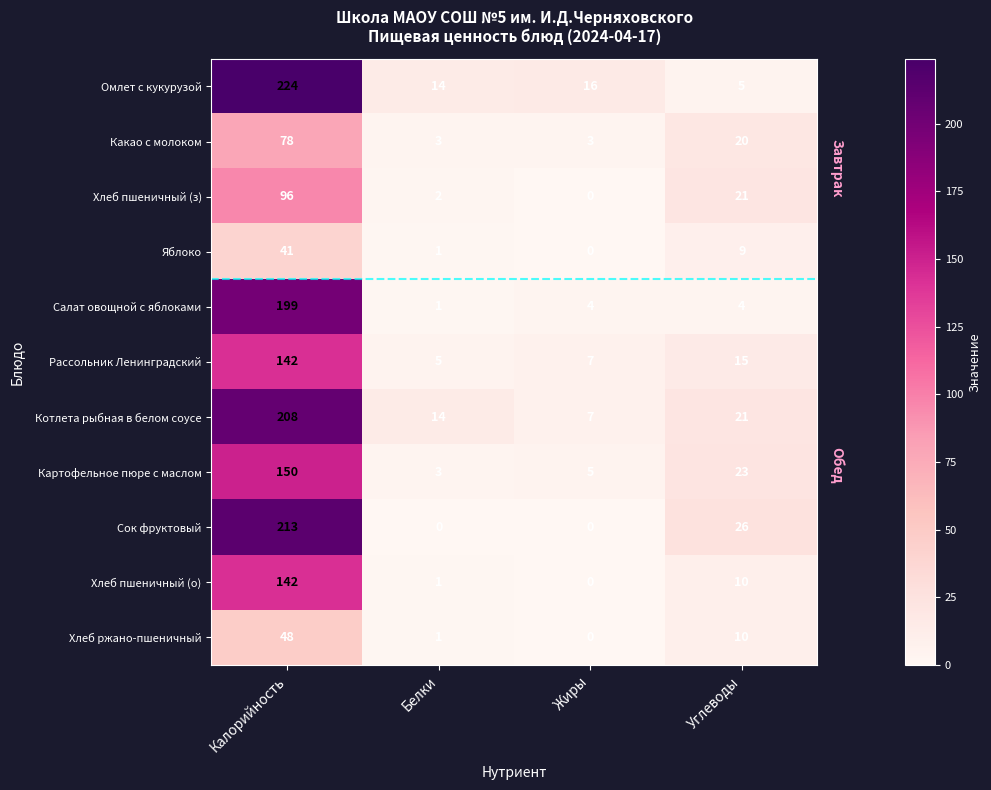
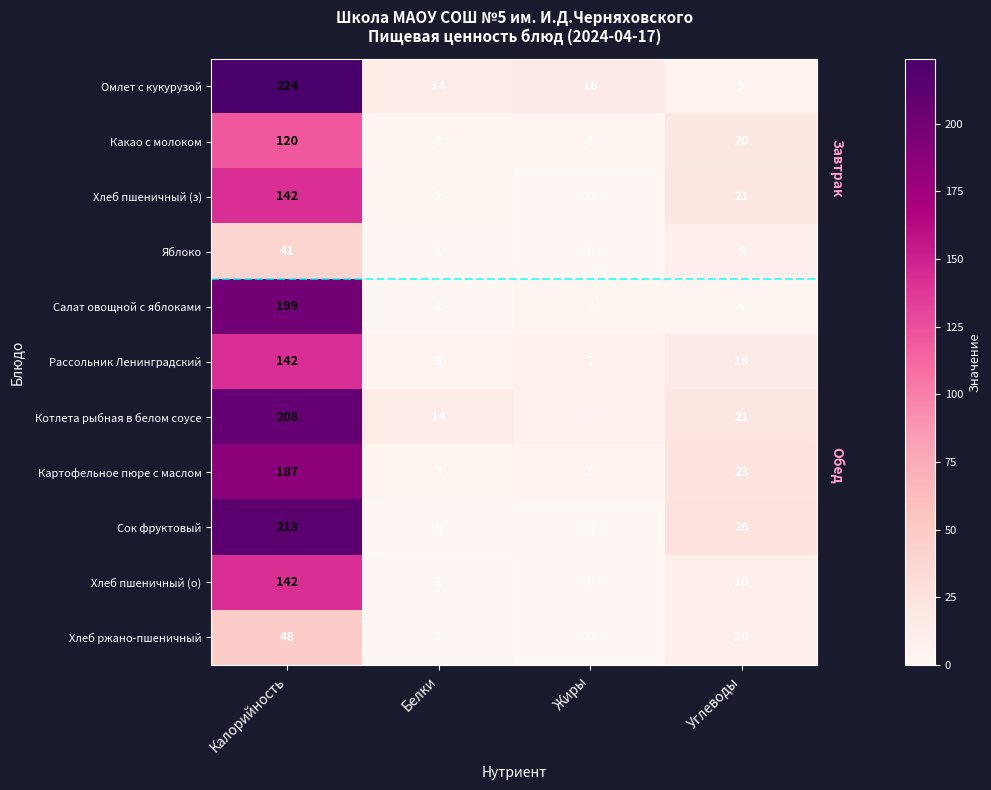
  {
    "Омлет с кукурузой": {
      "Калорийность": 224
    },
    "Какао с молоком": {
-     "Калорийность": 78
+     "Калорийность": 120
    },
    "Хлеб пшеничный (з)": {
-     "Калорийность": 96
+     "Калорийность": 142
    },
    "Салат овощной с яблоками": {
      "Калорийность": 199
    },
    "Рассольник Ленинградский": {
      "Калорийность": 142
    },
    "Котлета рыбная в белом соусе": {
      "Калорийность": 208
    },
    "Картофельное пюре с маслом": {
-     "Калорийность": 150
+     "Калорийность": 187
    },
    "Сок фруктовый": {
      "Калорийность": 213
    },
    "Хлеб пшеничный (о)": {
      "Калорийность": 142
    },
    "Хлеб ржано-пшеничный": {
      "Калорийность": 48
    }
  }
